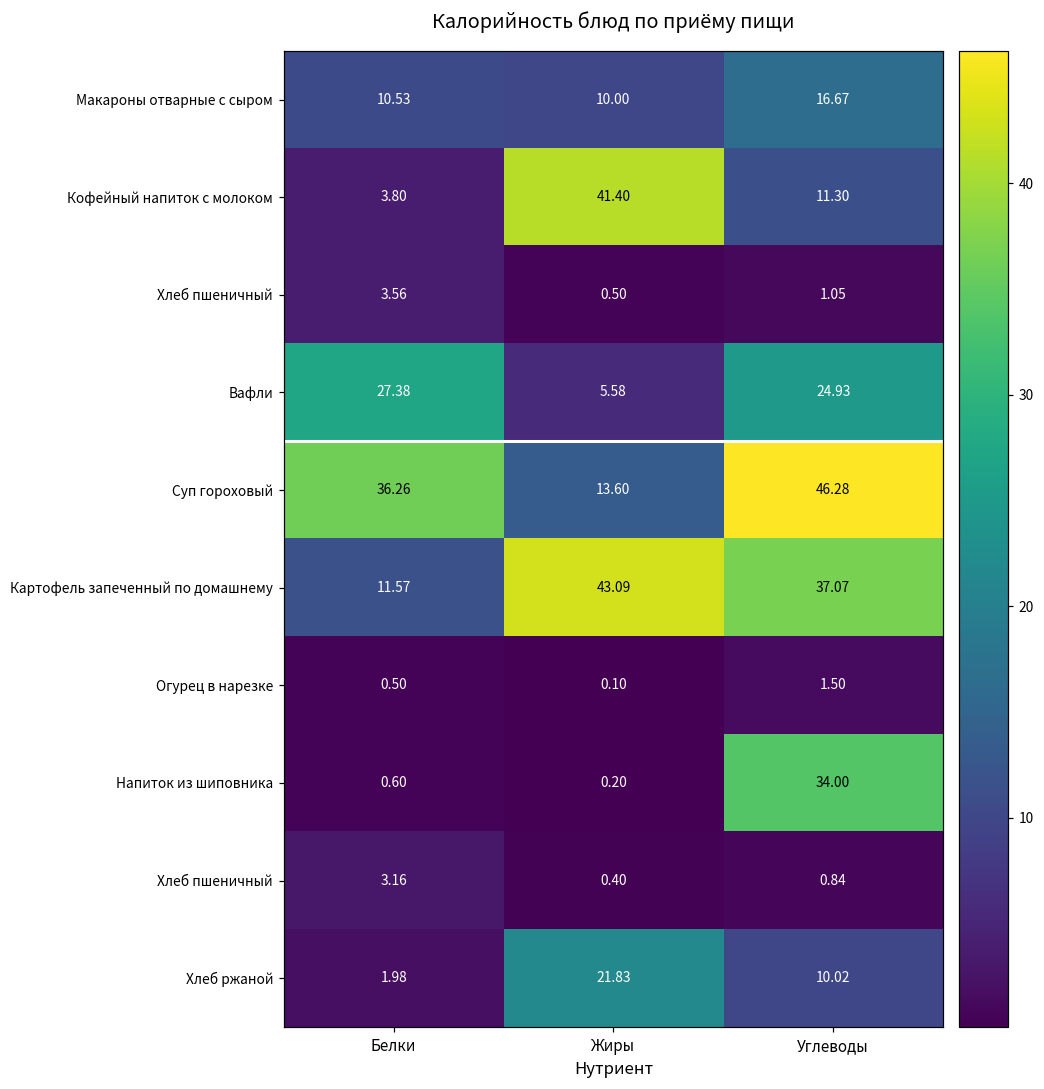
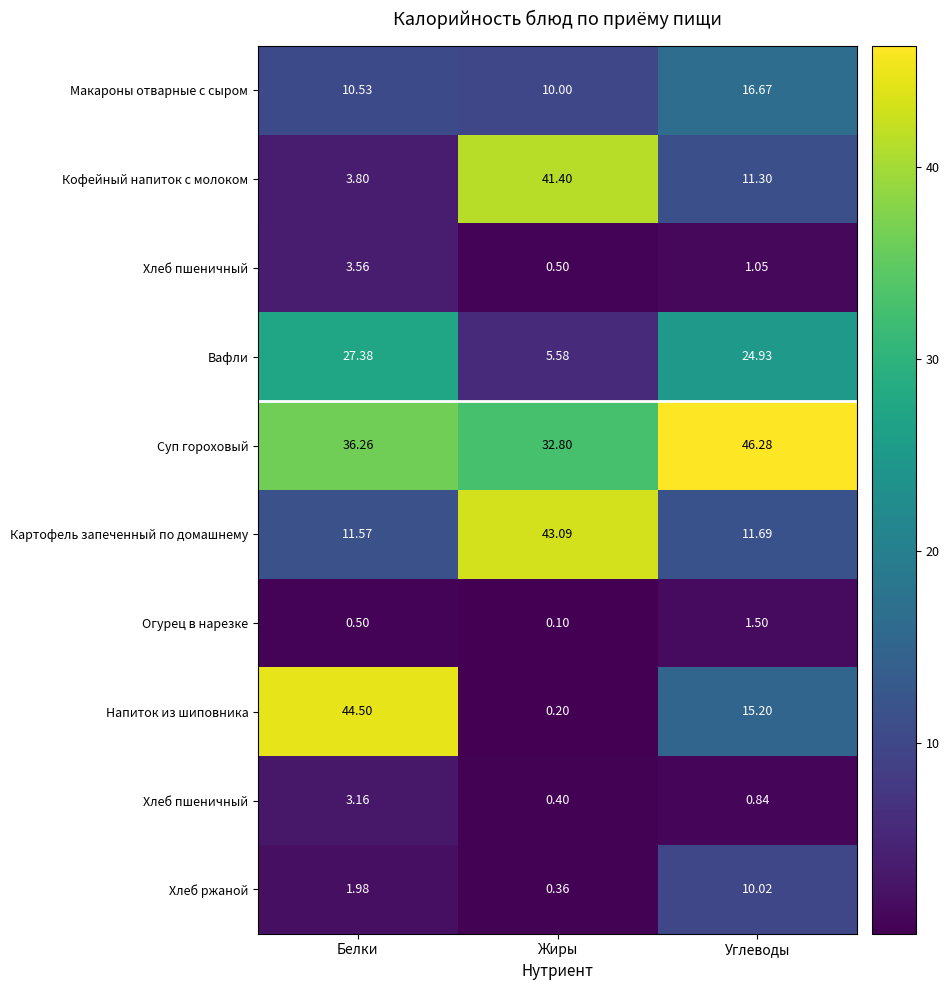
  {
    "Макароны отварные с сыром": {
      "Белки": 10.53,
      "Жиры": 10.00,
      "Углеводы": 16.67
    },
    "Кофейный напиток с молоком": {
      "Белки": 3.80,
      "Жиры": 41.40,
      "Углеводы": 11.30
    },
    "Вафли": {
      "Белки": 27.38,
      "Жиры": 5.58,
      "Углеводы": 24.93
    },
    "Суп гороховый": {
      "Белки": 36.26,
-     "Жиры": 13.60,
+     "Жиры": 32.80,
      "Углеводы": 46.28
    },
    "Картофель запеченный по домашнему": {
      "Белки": 11.57,
      "Жиры": 43.09,
-     "Углеводы": 37.07
+     "Углеводы": 11.69
    },
    "Огурец в нарезке": {
      "Белки": 0.50,
      "Жиры": 0.10,
      "Углеводы": 1.50
    },
    "Напиток из шиповника": {
-     "Белки": 0.60,
+     "Белки": 44.50,
      "Жиры": 0.20,
-     "Углеводы": 34.00
+     "Углеводы": 15.20
    },
    "Хлеб ржаной": {
      "Белки": 1.98,
-     "Жиры": 21.83,
+     "Жиры": 0.36,
      "Углеводы": 10.02
    }
  }
